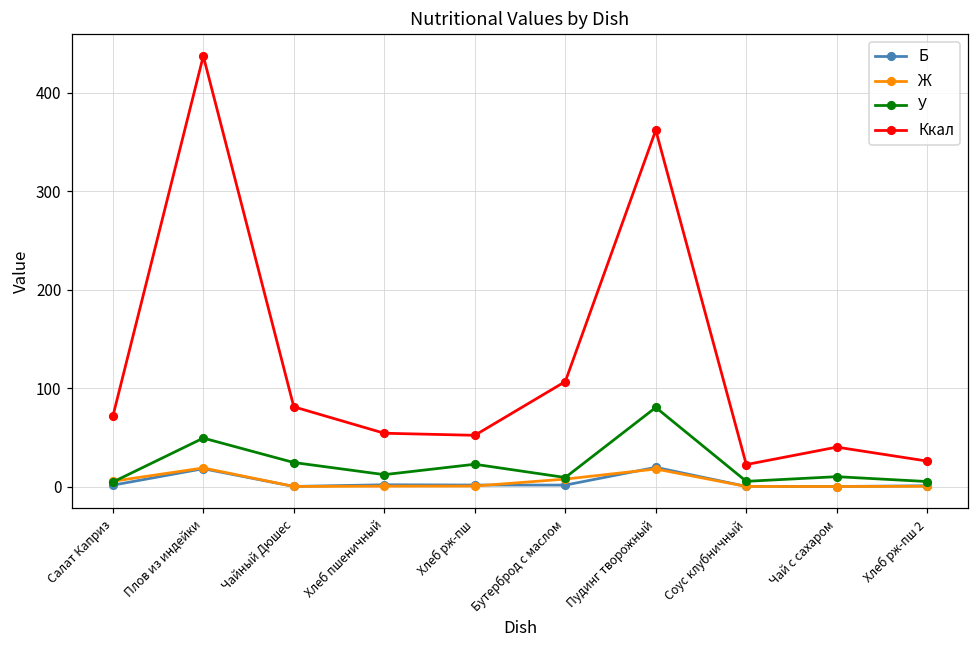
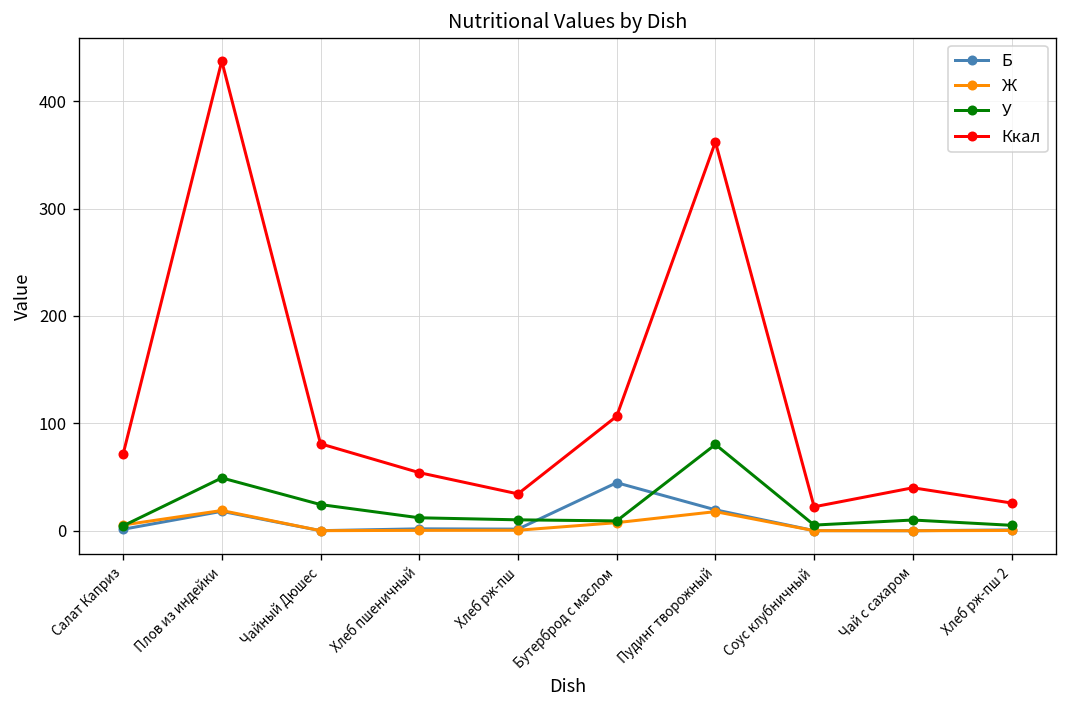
  {
    "Б": {
      "Салат Каприз": 0,
-     "Бутерброд с маслом": 0
+     "Бутерброд с маслом": 40
    },
    "У": {
      "Плов из индейки": 50,
      "Чайный Дюшес": 20,
      "Хлеб пшеничный": 10,
-     "Хлеб рж-пш": 20,
+     "Хлеб рж-пш": 10,
      "Пудинг творожный": 80,
      "Соус клубничный": 10,
      "Чай с сахаром": 10,
      "Хлеб рж-пш 2": 10
    },
    "Ккал": {
      "Салат Каприз": 70,
      "Плов из индейки": 440,
      "Чайный Дюшес": 80,
      "Хлеб пшеничный": 50,
-     "Хлеб рж-пш": 50,
+     "Хлеб рж-пш": 30,
      "Бутерброд с маслом": 110,
      "Пудинг творожный": 360,
      "Соус клубничный": 20,
      "Чай с сахаром": 40,
      "Хлеб рж-пш 2": 30
    }
  }
